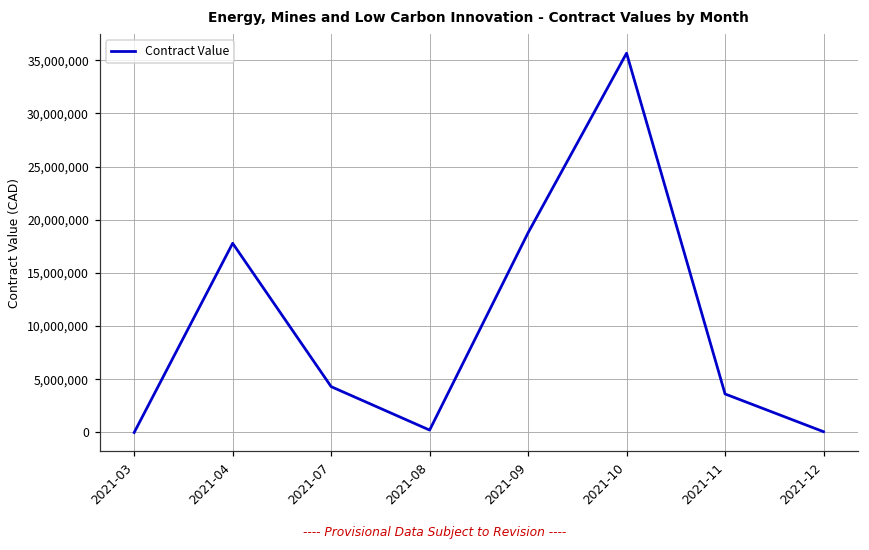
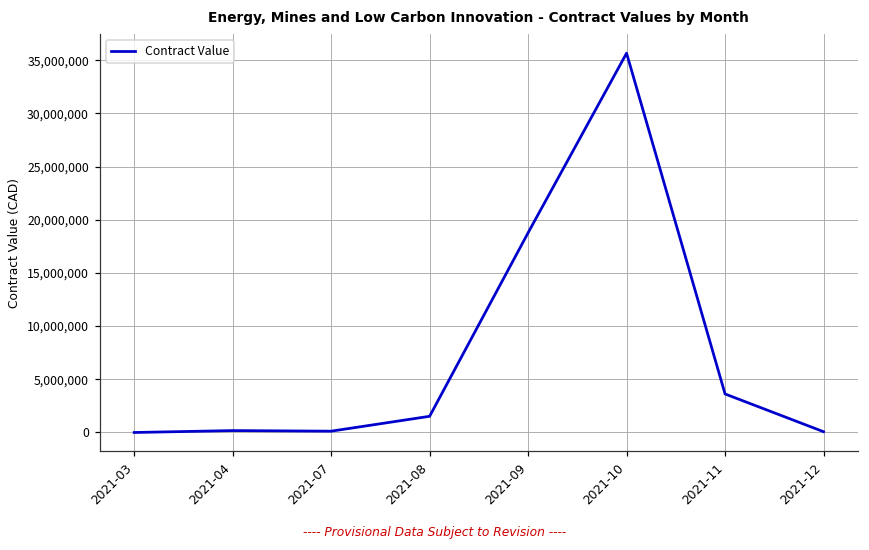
  {
    "2021-03": "0",
-   "2021-04": "18,000,000",
-   "2021-07": "4,000,000",
-   "2021-08": "0",
+   "2021-04": "0",
+   "2021-07": "0",
+   "2021-08": "2,000,000",
    "2021-09": "19,000,000",
    "2021-10": "36,000,000",
    "2021-11": "4,000,000",
    "2021-12": "0"
  }
